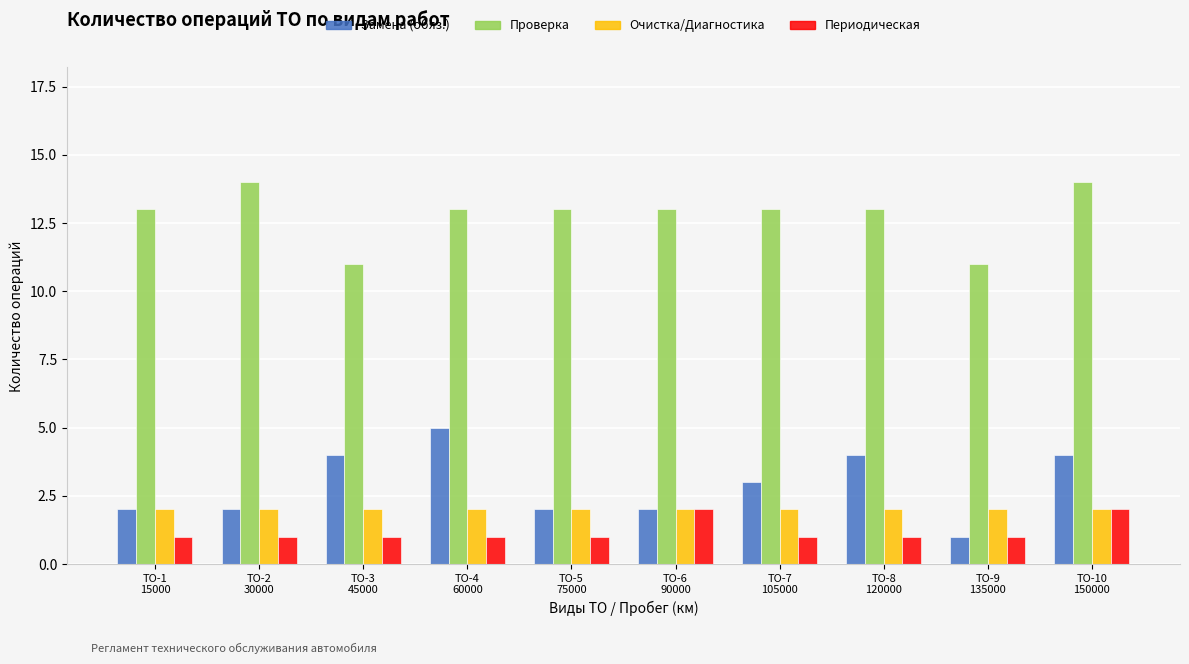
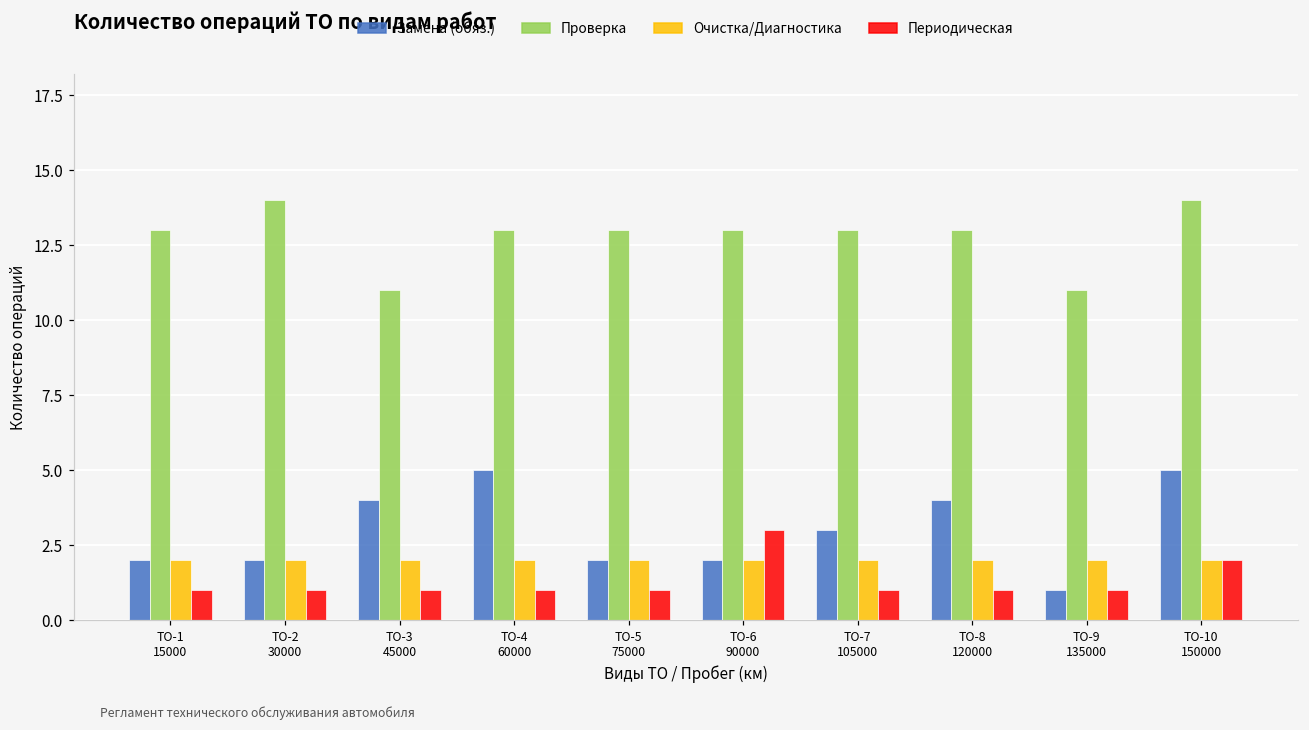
  {
    "Замена (обяз.)": {
      "ТО-1 15000": 2,
      "ТО-2 30000": 2,
      "ТО-3 45000": 4,
      "ТО-4 60000": 5,
      "ТО-5 75000": 2,
      "ТО-6 90000": 2,
      "ТО-7 105000": 3,
      "ТО-8 120000": 4,
      "ТО-9 135000": 1,
-     "ТО-10 150000": 4
+     "ТО-10 150000": 5
    },
    "Проверка": {
      "ТО-1 15000": 13,
      "ТО-2 30000": 14,
      "ТО-3 45000": 11,
      "ТО-4 60000": 13,
      "ТО-5 75000": 13,
      "ТО-6 90000": 13,
      "ТО-7 105000": 13,
      "ТО-8 120000": 13,
      "ТО-9 135000": 11,
      "ТО-10 150000": 14
    },
    "Очистка/Диагностика": {
      "ТО-1 15000": 2,
      "ТО-2 30000": 2,
      "ТО-3 45000": 2,
      "ТО-4 60000": 2,
      "ТО-5 75000": 2,
      "ТО-6 90000": 2,
      "ТО-7 105000": 2,
      "ТО-8 120000": 2,
      "ТО-9 135000": 2,
      "ТО-10 150000": 2
    },
    "Периодическая": {
      "ТО-1 15000": 1,
      "ТО-2 30000": 1,
      "ТО-3 45000": 1,
      "ТО-4 60000": 1,
      "ТО-5 75000": 1,
-     "ТО-6 90000": 2,
+     "ТО-6 90000": 3,
      "ТО-7 105000": 1,
      "ТО-8 120000": 1,
      "ТО-9 135000": 1,
      "ТО-10 150000": 2
    }
  }
